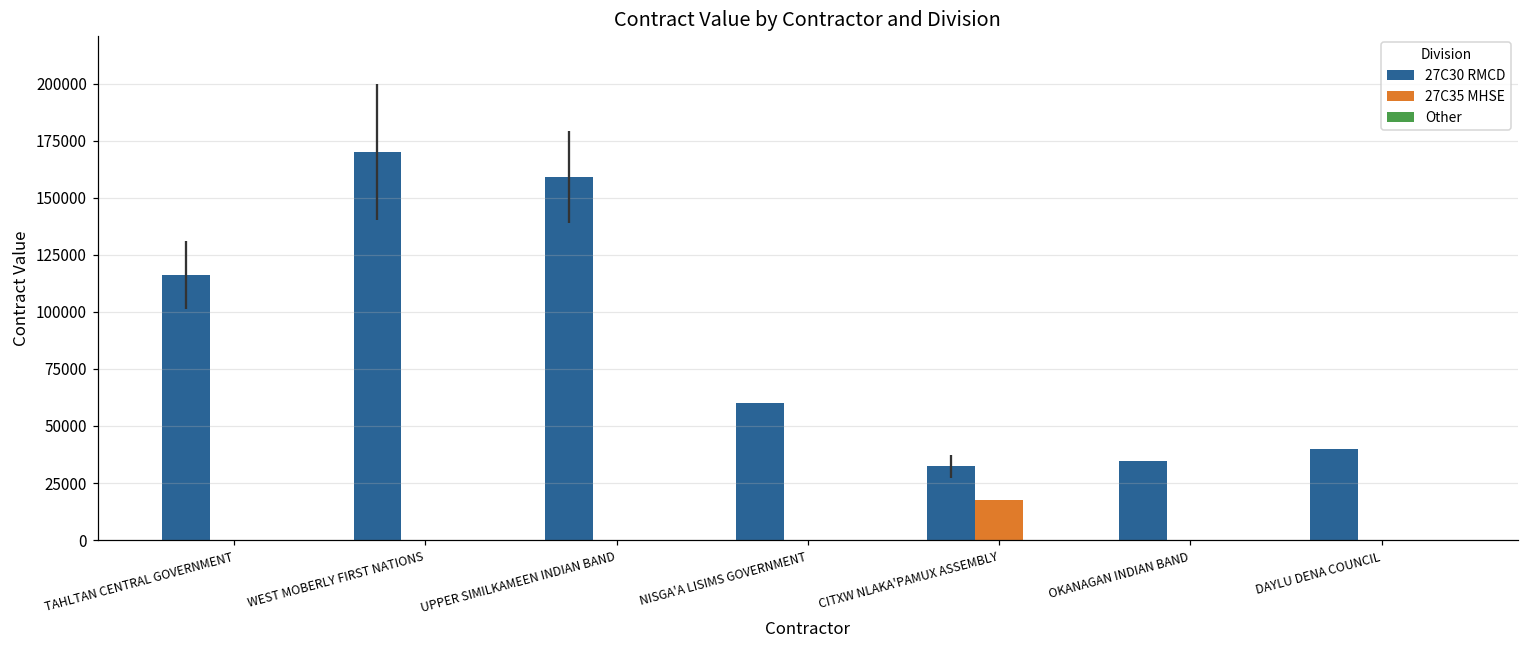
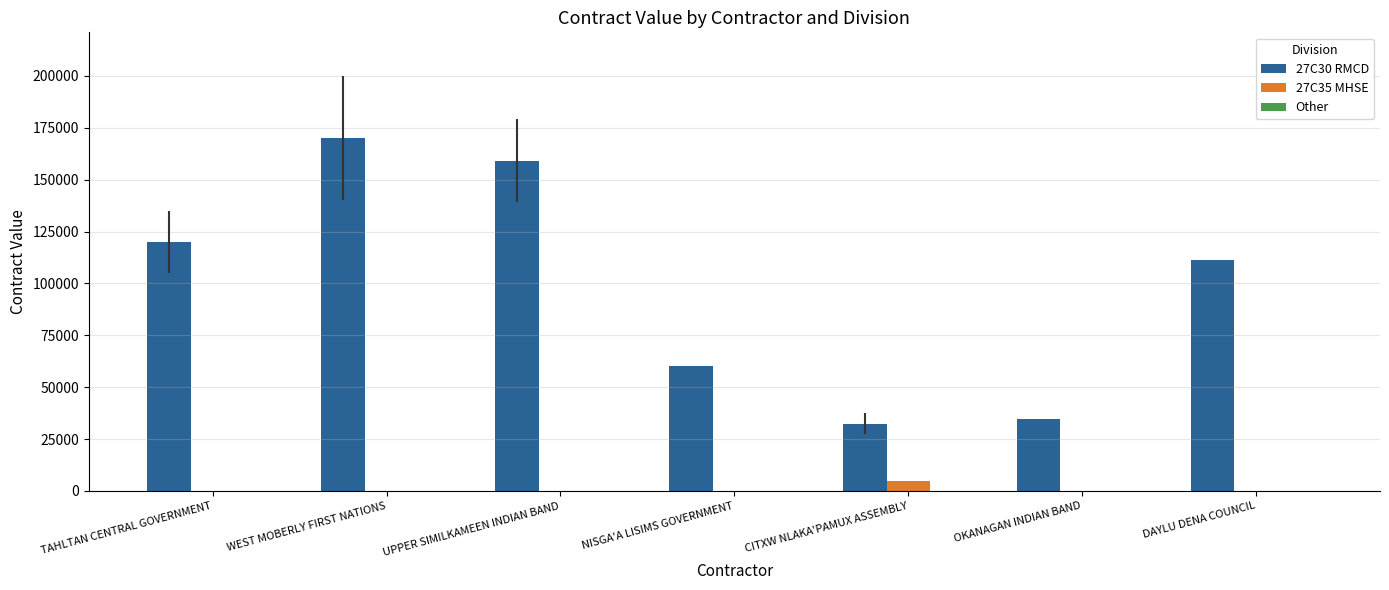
  {
    "27C30 RMCD": {
-     "TAHLTAN CENTRAL GOVERNMENT": 116000,
+     "TAHLTAN CENTRAL GOVERNMENT": 120000,
      "WEST MOBERLY FIRST NATIONS": 170000,
      "UPPER SIMILKAMEEN INDIAN BAND": 159000,
      "NISGA'A LISIMS GOVERNMENT": 60000,
      "CITXW NLAKA'PAMUX ASSEMBLY": 32000,
      "OKANAGAN INDIAN BAND": 34000,
-     "DAYLU DENA COUNCIL": 40000
+     "DAYLU DENA COUNCIL": 111000
    },
    "27C35 MHSE": {
      "TAHLTAN CENTRAL GOVERNMENT": 0,
      "WEST MOBERLY FIRST NATIONS": 0,
      "UPPER SIMILKAMEEN INDIAN BAND": 0,
      "NISGA'A LISIMS GOVERNMENT": 0,
-     "CITXW NLAKA'PAMUX ASSEMBLY": 18000,
+     "CITXW NLAKA'PAMUX ASSEMBLY": 5000,
      "OKANAGAN INDIAN BAND": 0,
      "DAYLU DENA COUNCIL": 0
    },
    "Other": {
      "TAHLTAN CENTRAL GOVERNMENT": 0,
      "WEST MOBERLY FIRST NATIONS": 0,
      "UPPER SIMILKAMEEN INDIAN BAND": 0,
      "NISGA'A LISIMS GOVERNMENT": 0,
      "CITXW NLAKA'PAMUX ASSEMBLY": 0,
      "OKANAGAN INDIAN BAND": 0,
      "DAYLU DENA COUNCIL": 0
    }
  }
